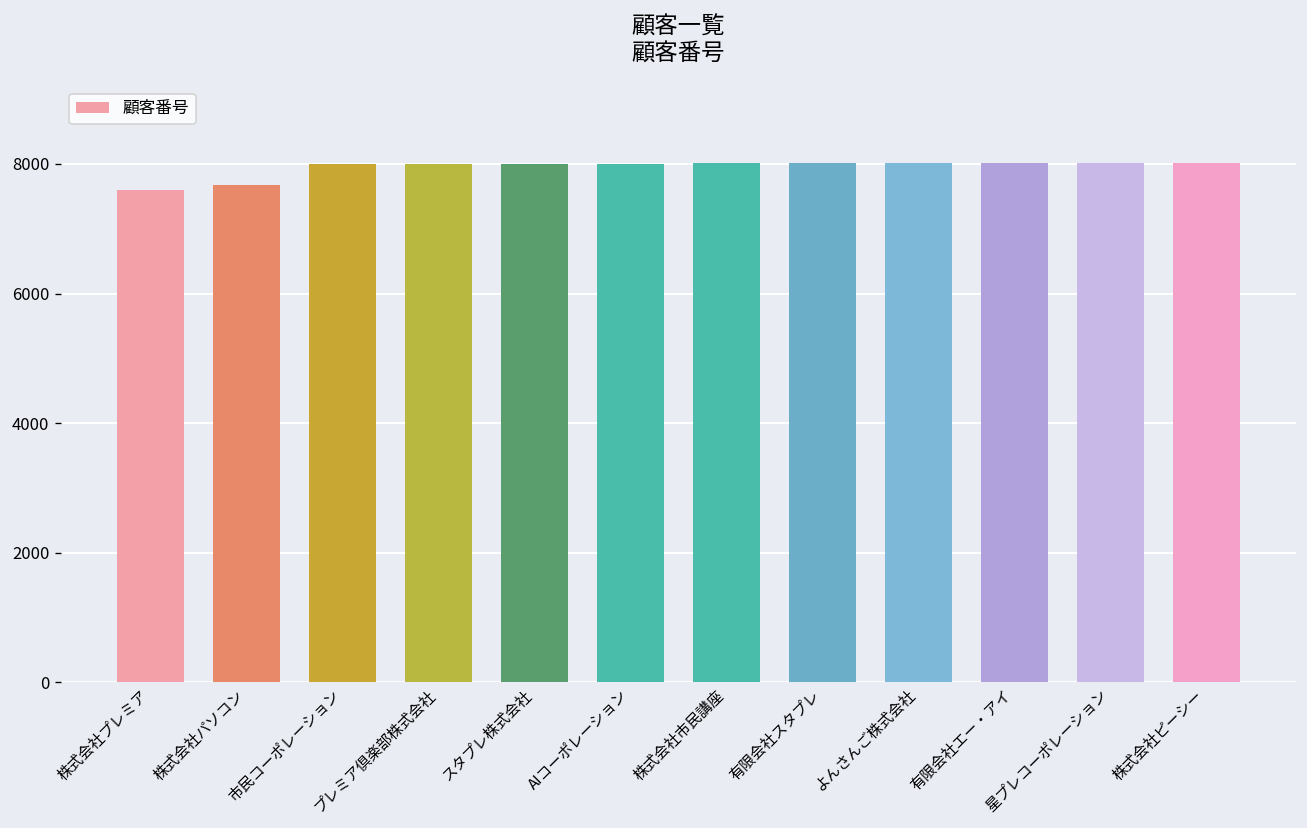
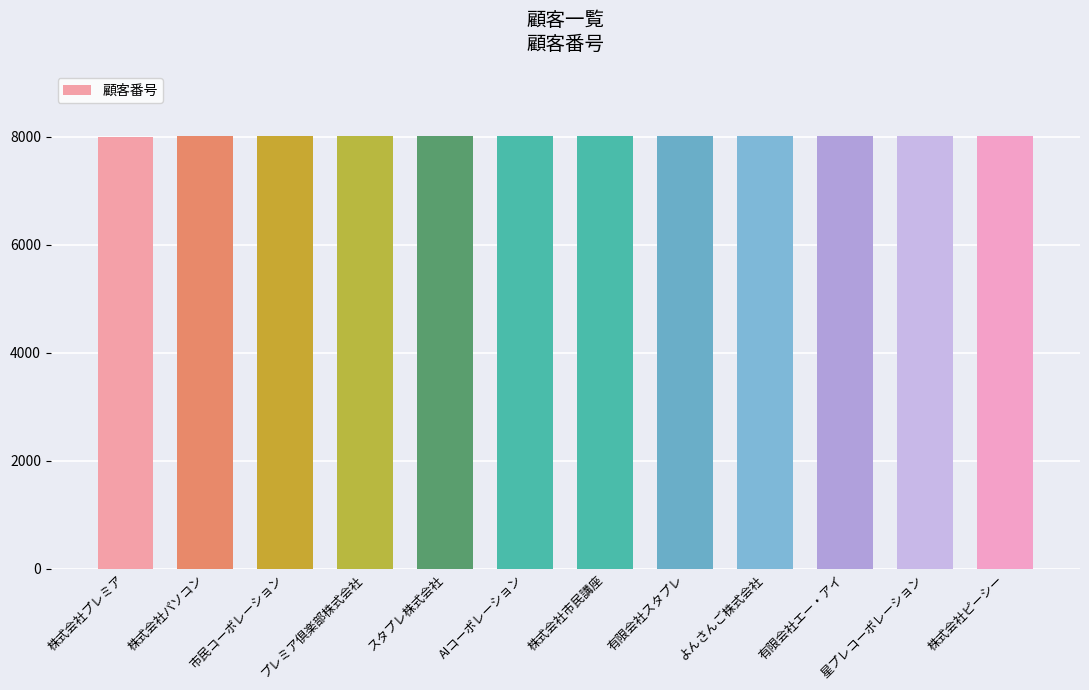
  {
-   "株式会社プレミア": 7600,
-   "株式会社パソコン": 7700,
+   "株式会社プレミア": 8000,
+   "株式会社パソコン": 8000,
    "市民コーポレーション": 8000,
    "プレミア倶楽部株式会社": 8000,
    "スタプレ株式会社": 8000,
    "AIコーポレーション": 8000,
    "株式会社市民講座": 8000,
    "有限会社スタプレ": 8000,
    "よんさんご株式会社": 8000,
    "有限会社エー・アイ": 8000,
    "星プレコーポレーション": 8000,
    "株式会社ピーシー": 8000
  }
